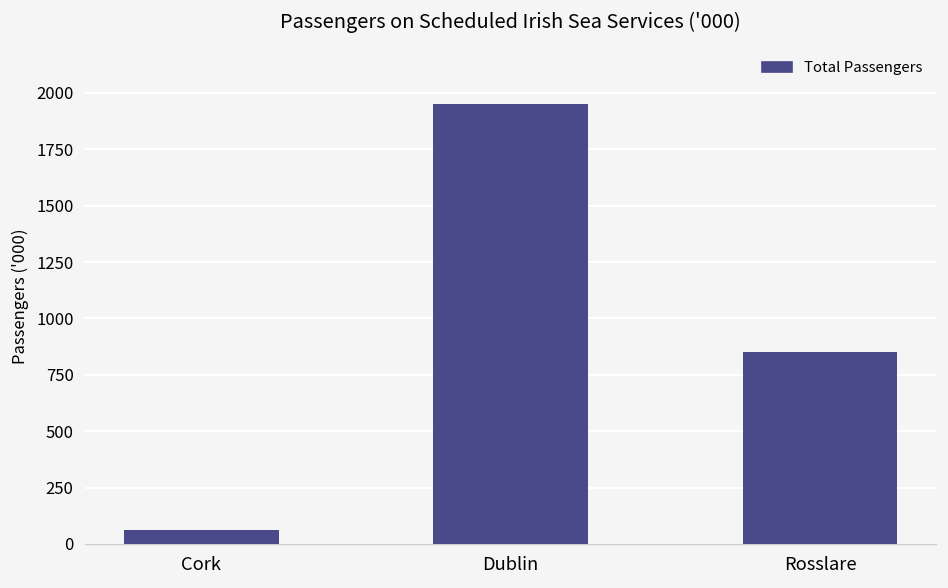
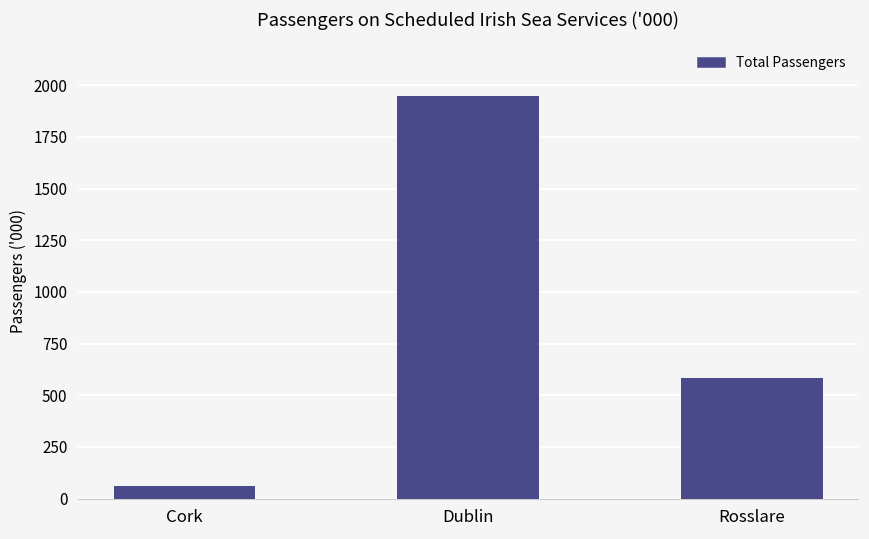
  {
    "Cork": 60,
    "Dublin": 1950,
-   "Rosslare": 850
+   "Rosslare": 580
  }
